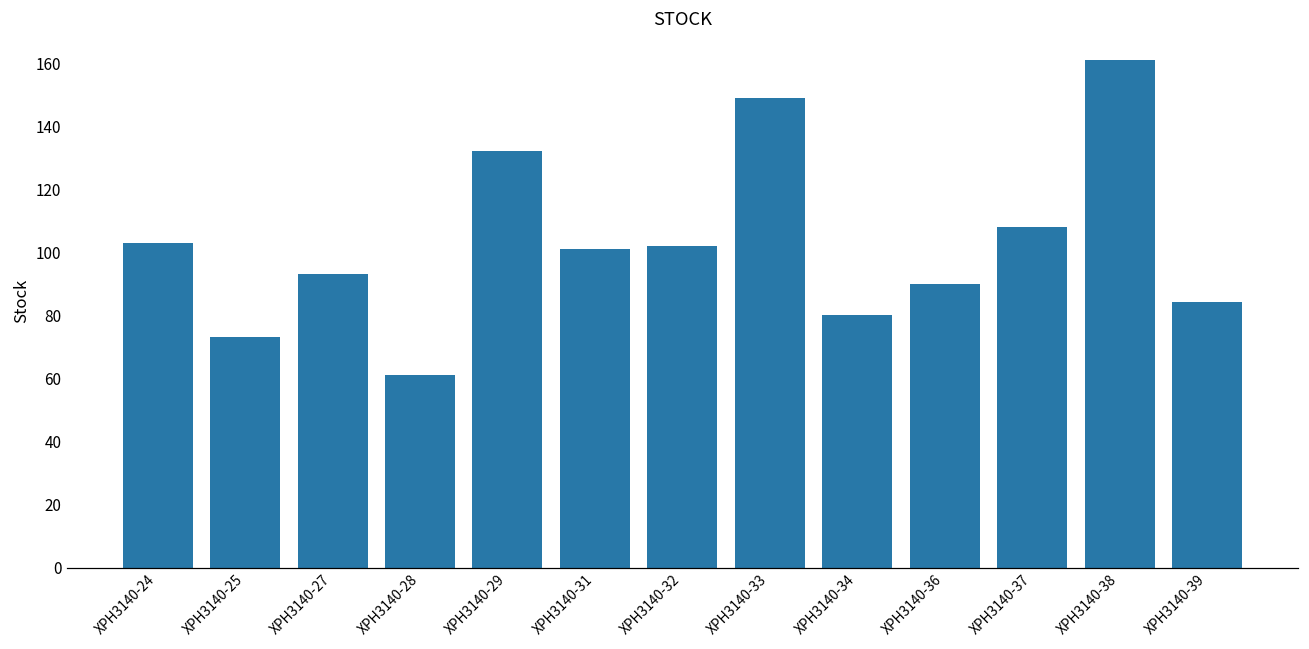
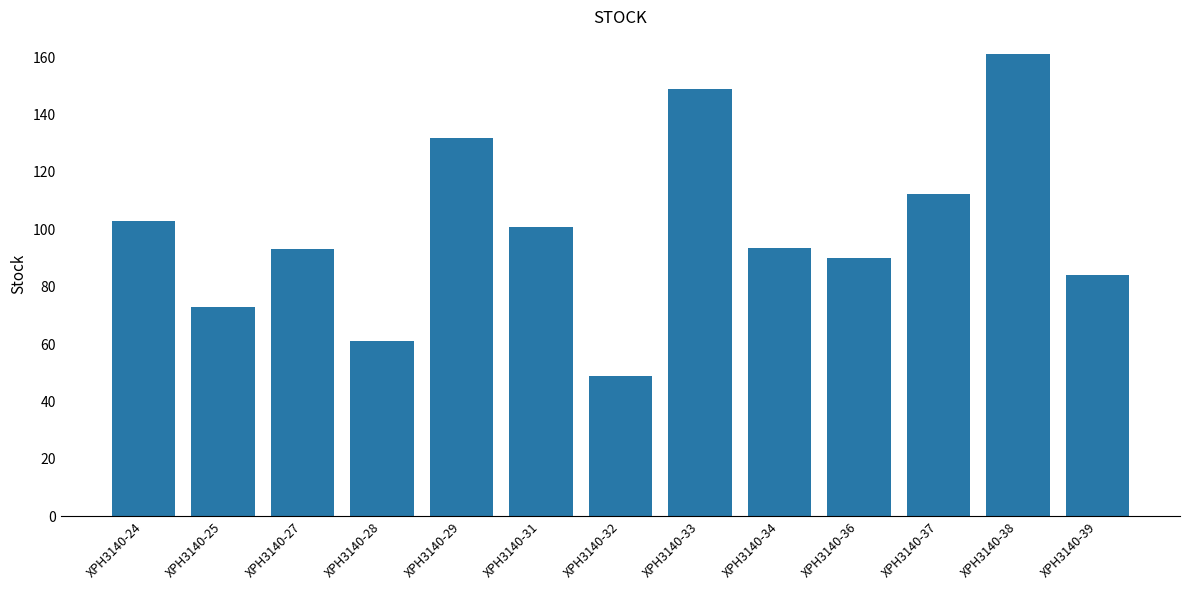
  {
    "XPH3140-24": 103,
    "XPH3140-25": 73,
    "XPH3140-27": 93,
    "XPH3140-28": 61,
    "XPH3140-29": 132,
    "XPH3140-31": 101,
-   "XPH3140-32": 102,
+   "XPH3140-32": 49,
    "XPH3140-33": 149,
-   "XPH3140-34": 80,
+   "XPH3140-34": 93,
    "XPH3140-36": 90,
-   "XPH3140-37": 108,
+   "XPH3140-37": 112,
    "XPH3140-38": 161,
    "XPH3140-39": 84
  }
